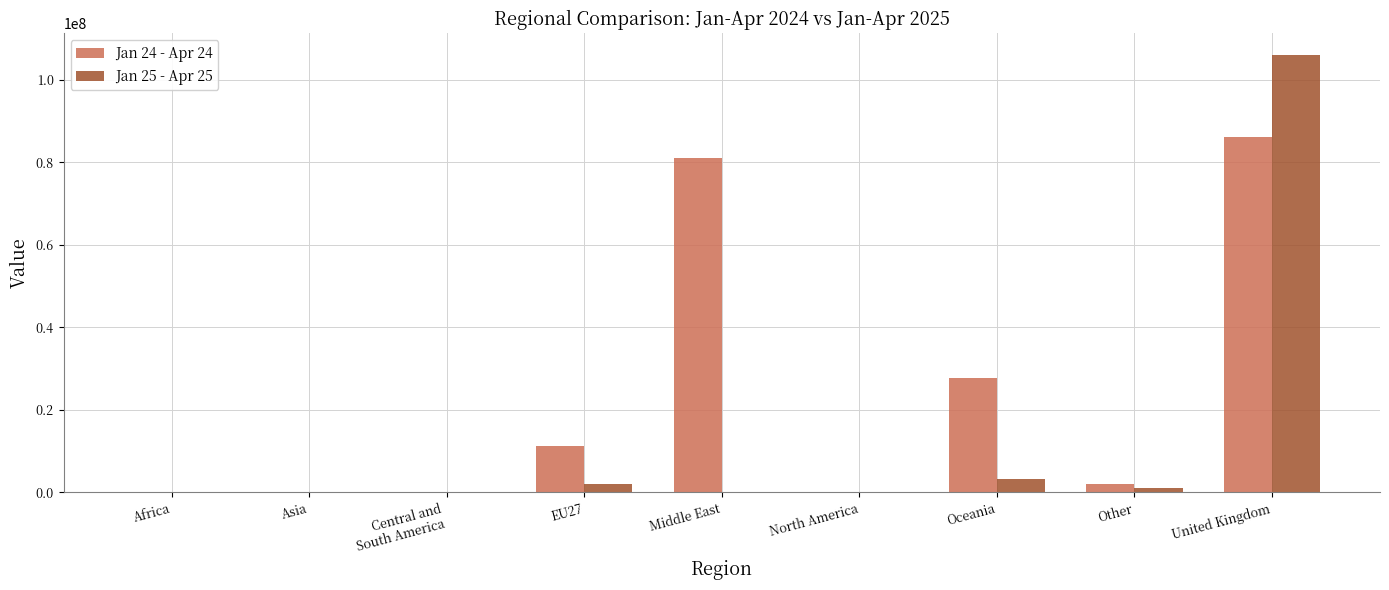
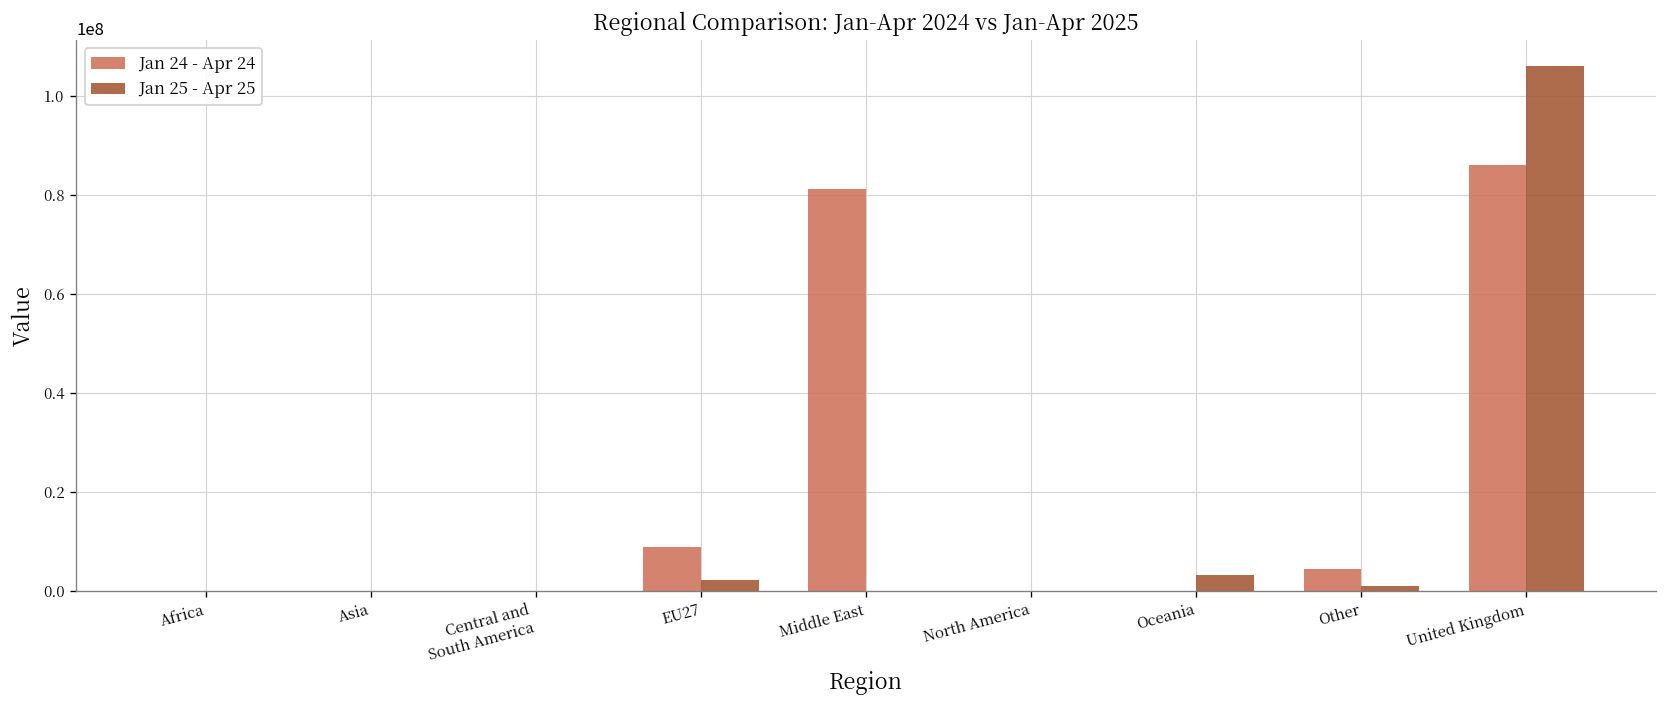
  {
    "Jan 24 - Apr 24": {
      "Central and South America": 0,
-     "EU27": 11000000,
+     "EU27": 9000000,
      "Middle East": 81000000,
-     "Oceania": 28000000,
-     "Other": 2000000,
+     "Oceania": 0,
+     "Other": 4000000,
      "United Kingdom": 86000000
    },
    "Jan 25 - Apr 25": {
      "Central and South America": 0,
      "EU27": 2000000,
      "Oceania": 3000000,
      "Other": 1000000,
      "United Kingdom": 106000000
    }
  }
